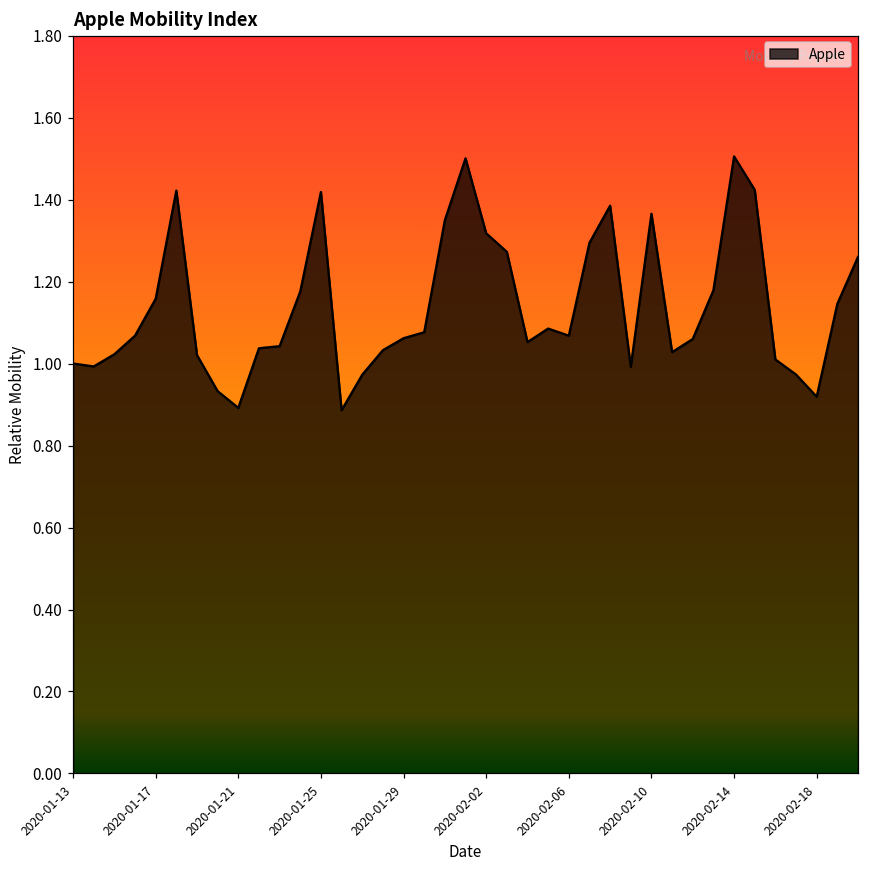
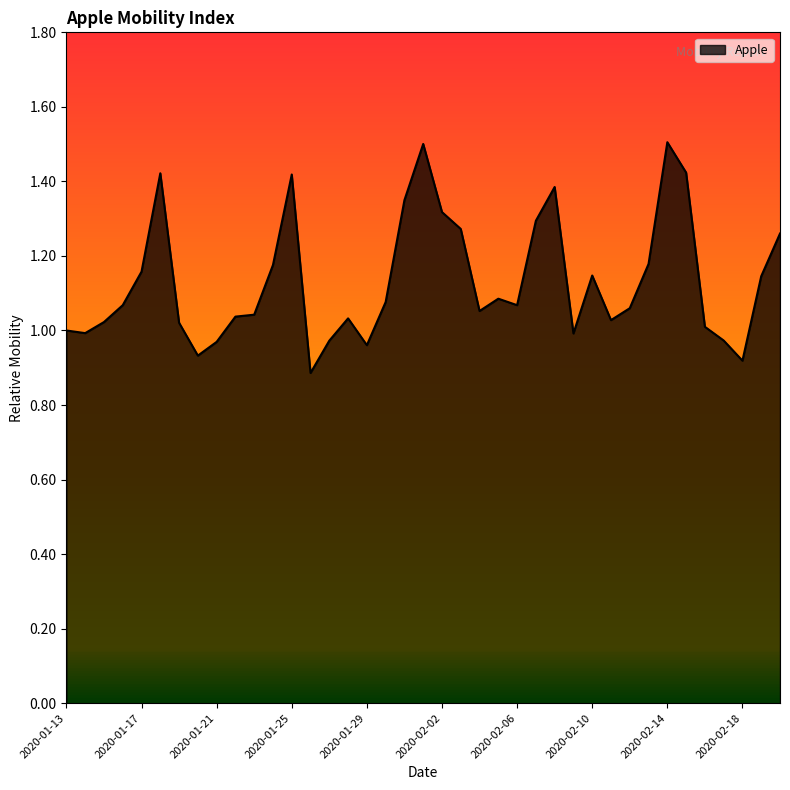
  {
    "2020-01-13": 1.00,
    "2020-01-17": 1.16,
-   "2020-01-21": 0.89,
+   "2020-01-21": 0.97,
    "2020-01-25": 1.42,
-   "2020-01-29": 1.06,
+   "2020-01-29": 0.96,
    "2020-02-02": 1.32,
    "2020-02-06": 1.07,
-   "2020-02-10": 1.37,
+   "2020-02-10": 1.15,
    "2020-02-14": 1.51,
    "2020-02-18": 0.92
  }
